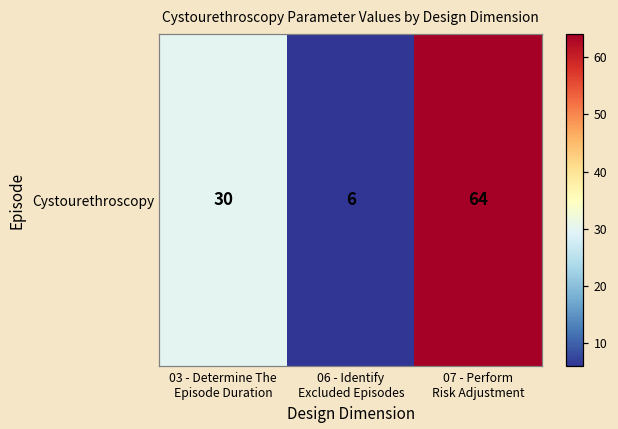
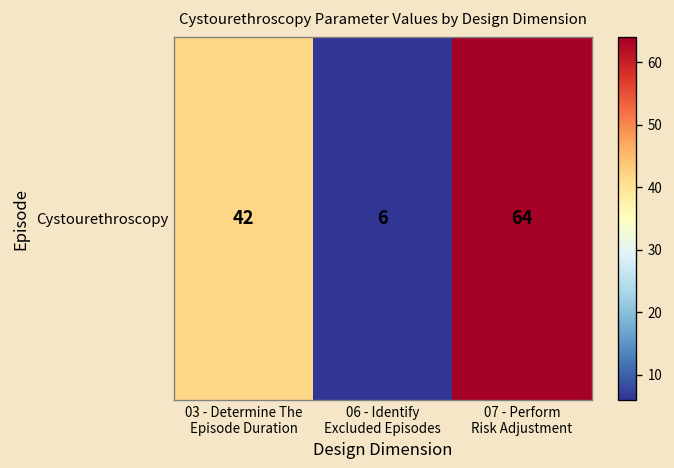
  {
    "Cystourethroscopy": {
-     "03 - Determine The Episode Duration": 30,
+     "03 - Determine The Episode Duration": 42,
      "06 - Identify Excluded Episodes": 6,
      "07 - Perform Risk Adjustment": 64
    }
  }
